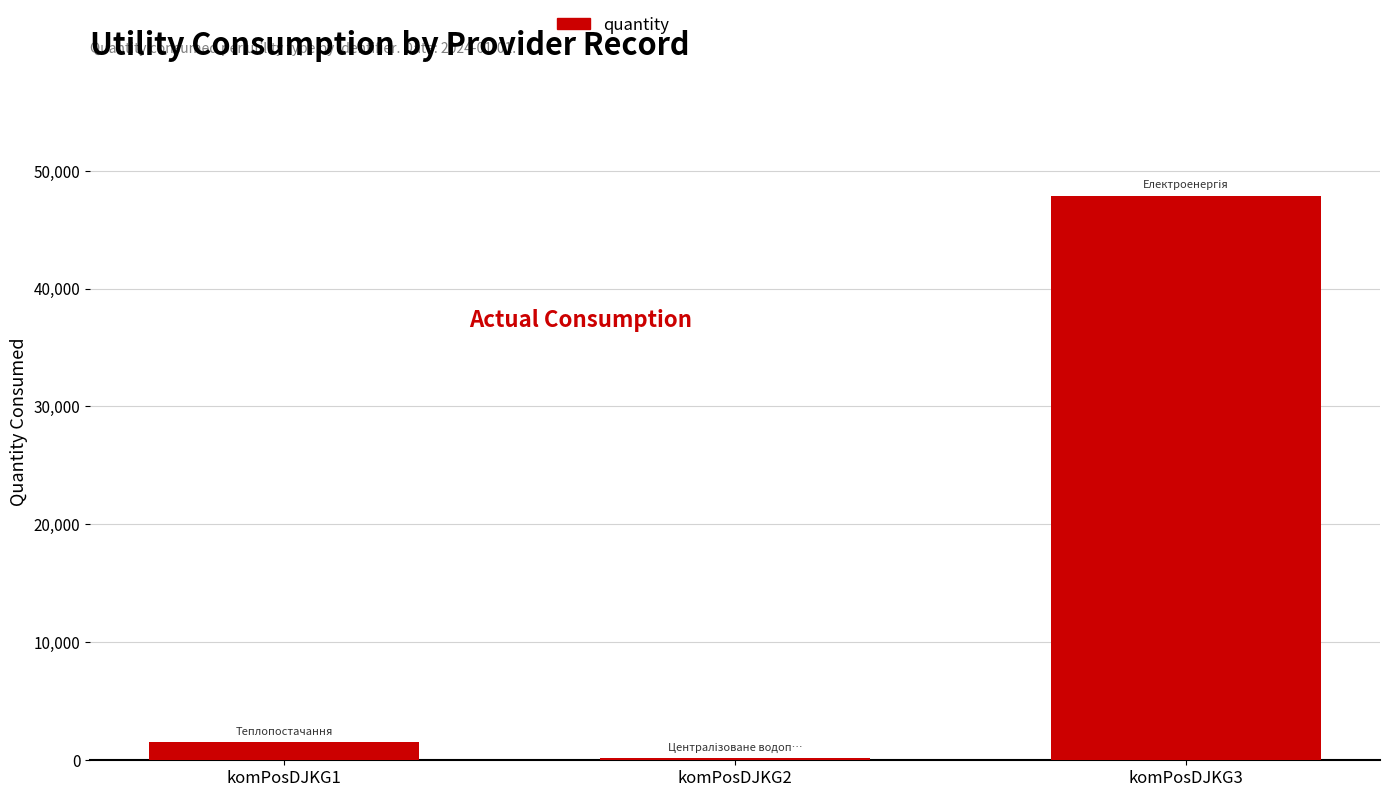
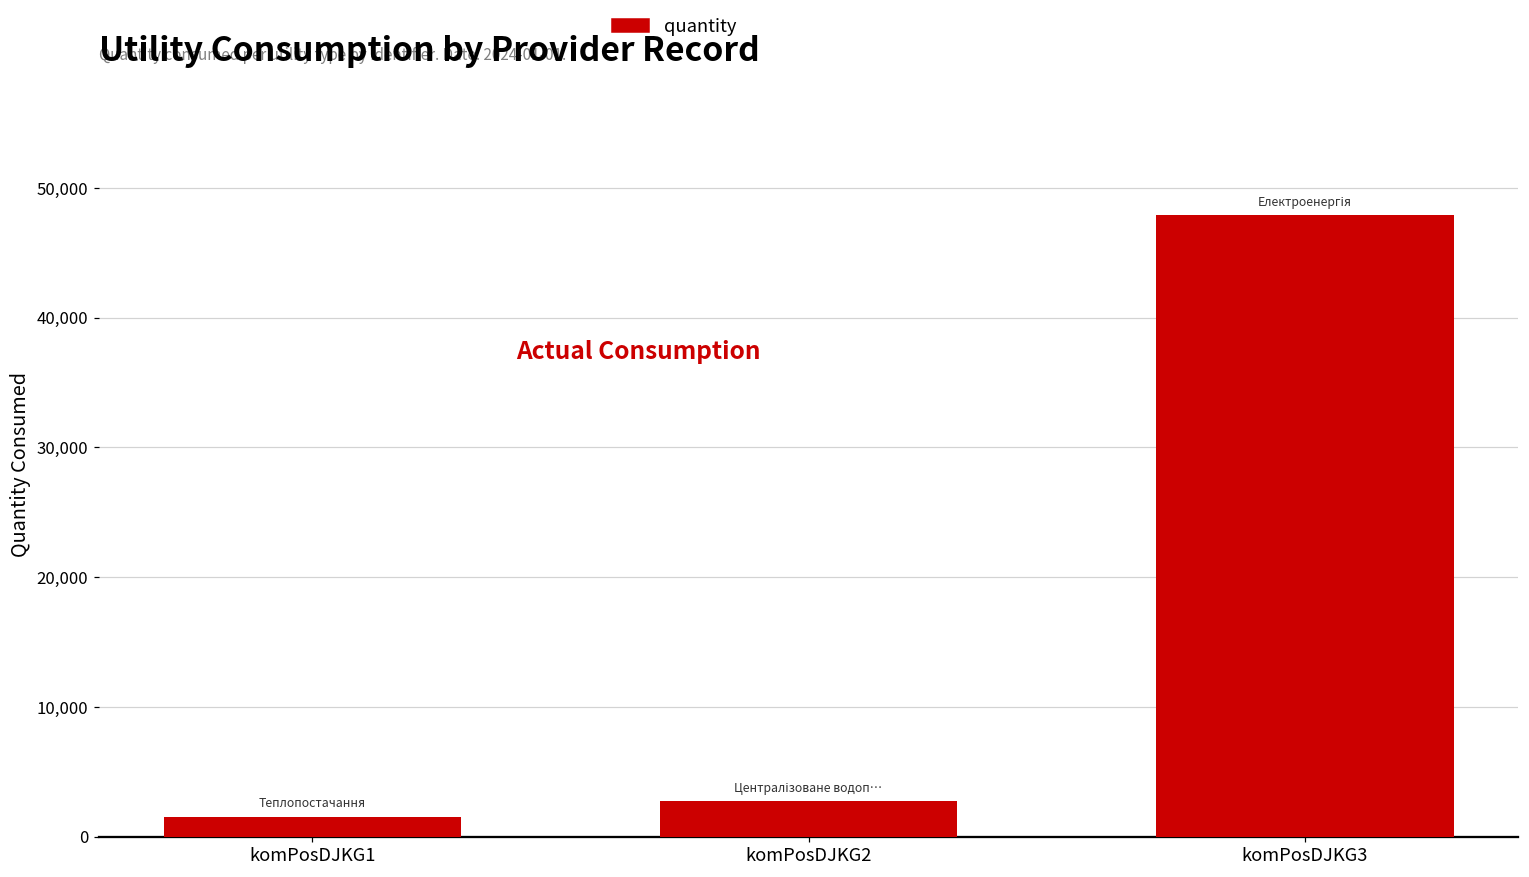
  {
    "komPosDJKG1": "1,500",
-   "komPosDJKG2": "200",
+   "komPosDJKG2": "2,700",
    "komPosDJKG3": "47,900"
  }
